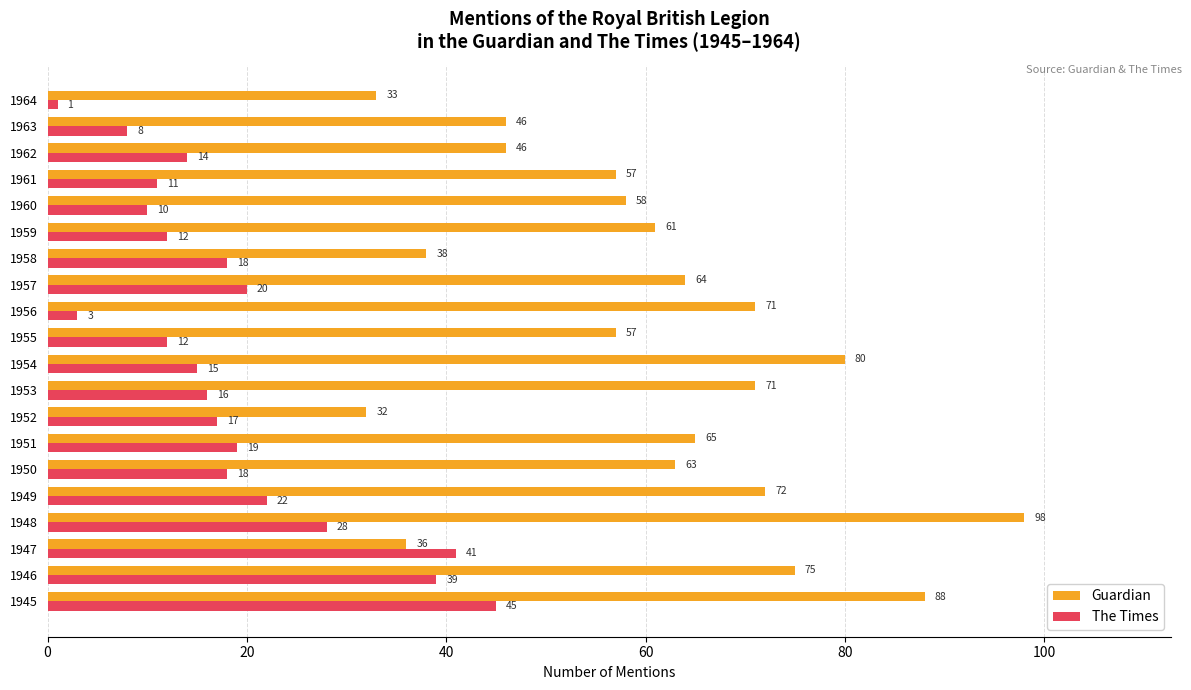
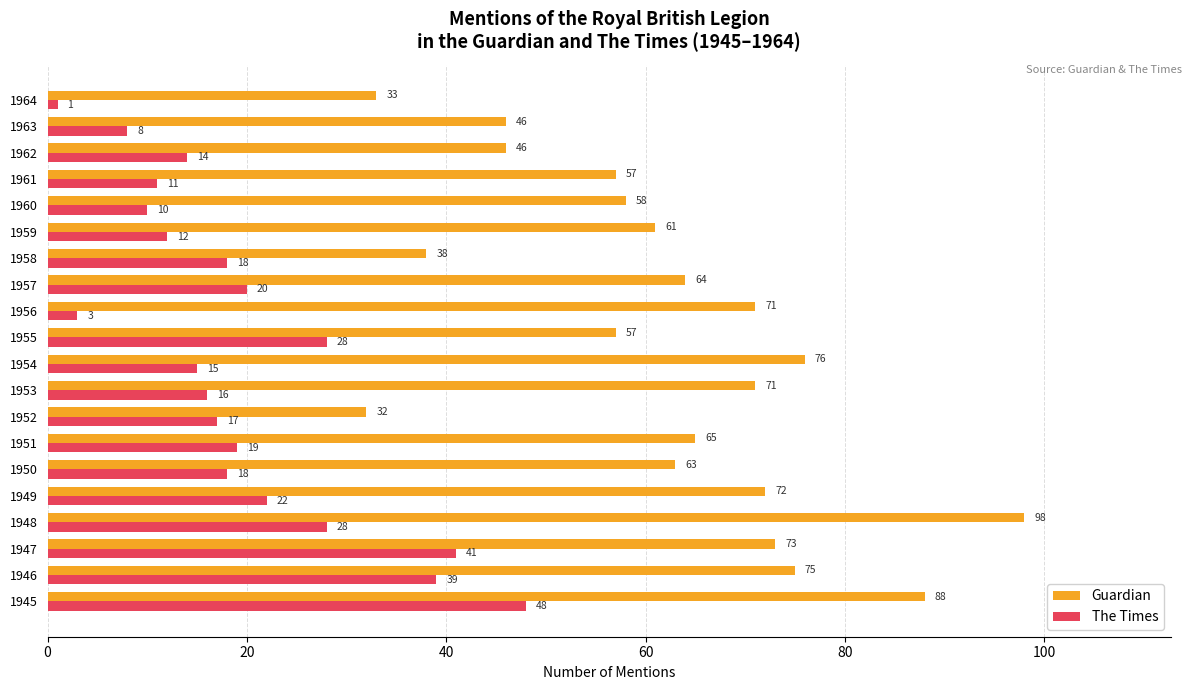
  {
    "Guardian": {
      "1964": 33,
      "1963": 46,
      "1962": 46,
      "1961": 57,
      "1960": 58,
      "1959": 61,
      "1958": 38,
      "1957": 64,
      "1956": 71,
      "1955": 57,
-     "1954": 80,
+     "1954": 76,
      "1953": 71,
      "1952": 32,
      "1951": 65,
      "1950": 63,
      "1949": 72,
      "1948": 98,
-     "1947": 36,
+     "1947": 73,
      "1946": 75,
      "1945": 88
    },
    "The Times": {
      "1964": 1,
      "1963": 8,
      "1962": 14,
      "1961": 11,
      "1960": 10,
      "1959": 12,
      "1958": 18,
      "1957": 20,
      "1956": 3,
-     "1955": 12,
+     "1955": 28,
      "1954": 15,
      "1953": 16,
      "1952": 17,
      "1951": 19,
      "1950": 18,
      "1949": 22,
      "1948": 28,
      "1947": 41,
      "1946": 39,
-     "1945": 45
+     "1945": 48
    }
  }
